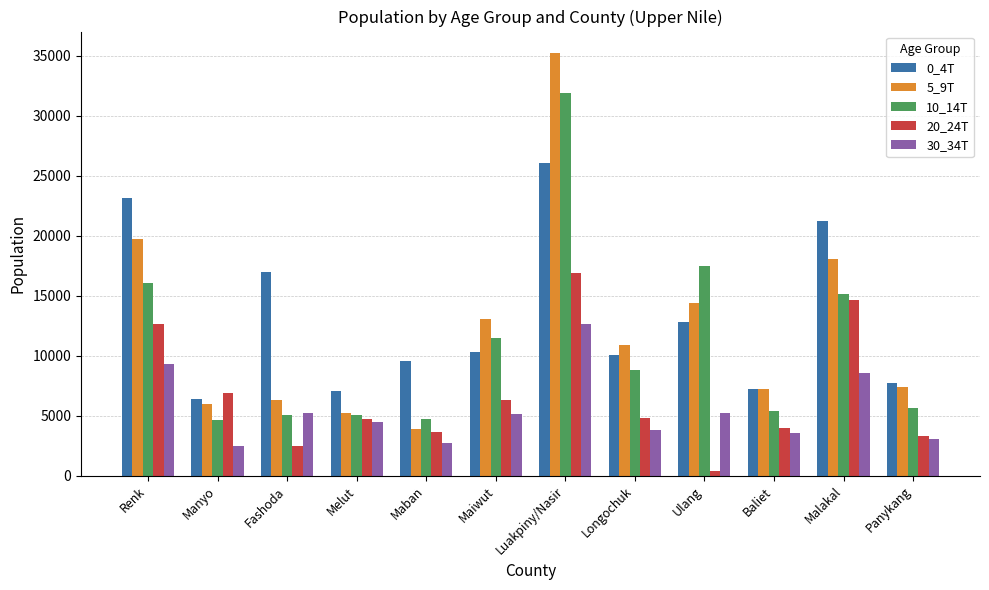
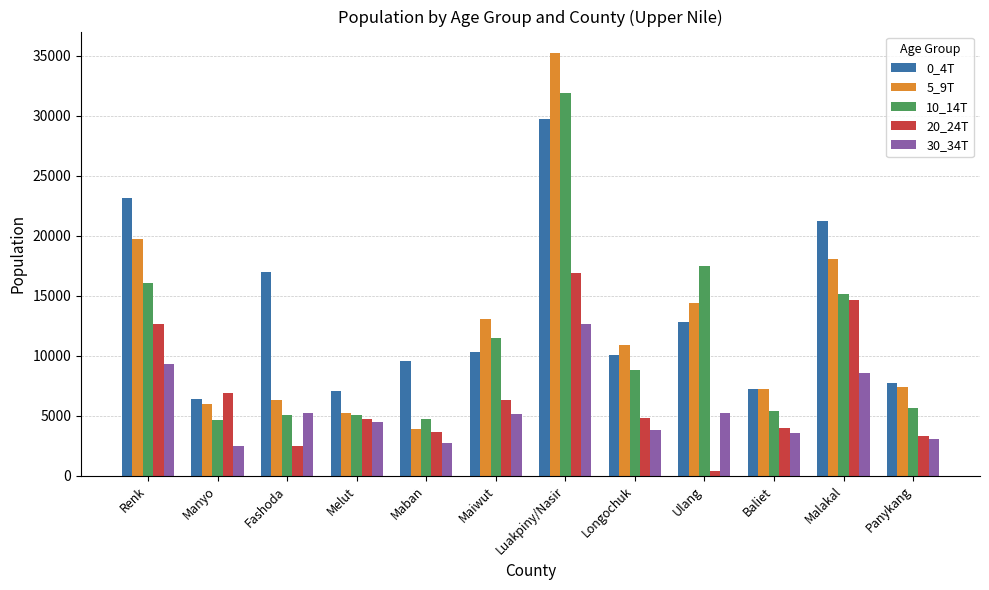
  {
    "0_4T": {
      "Renk": 23100,
      "Manyo": 6400,
      "Fashoda": 17000,
      "Melut": 7100,
      "Maban": 9500,
      "Maiwut": 10300,
-     "Luakpiny/Nasir": 26100,
+     "Luakpiny/Nasir": 29700,
      "Longochuk": 10100,
      "Ulang": 12800,
      "Baliet": 7300,
      "Malakal": 21200,
      "Panykang": 7800
    },
    "5_9T": {
      "Renk": 19700,
      "Manyo": 6000,
      "Fashoda": 6300,
      "Melut": 5300,
      "Maban": 3900,
      "Maiwut": 13100,
      "Luakpiny/Nasir": 35300,
      "Longochuk": 10900,
      "Ulang": 14400,
      "Baliet": 7200,
      "Malakal": 18100,
      "Panykang": 7400
    },
    "10_14T": {
      "Renk": 16100,
      "Manyo": 4700,
      "Fashoda": 5100,
      "Melut": 5100,
      "Maban": 4700,
      "Maiwut": 11500,
      "Luakpiny/Nasir": 31900,
      "Longochuk": 8800,
      "Ulang": 17500,
      "Baliet": 5400,
      "Malakal": 15100,
      "Panykang": 5600
    },
    "20_24T": {
      "Renk": 12600,
      "Manyo": 6900,
      "Fashoda": 2500,
      "Melut": 4800,
      "Maban": 3600,
      "Maiwut": 6300,
      "Luakpiny/Nasir": 16900,
      "Longochuk": 4800,
      "Ulang": 400,
      "Baliet": 4000,
      "Malakal": 14600,
      "Panykang": 3300
    },
    "30_34T": {
      "Renk": 9300,
      "Manyo": 2500,
      "Fashoda": 5300,
      "Melut": 4500,
      "Maban": 2700,
      "Maiwut": 5100,
      "Luakpiny/Nasir": 12700,
      "Longochuk": 3800,
      "Ulang": 5200,
      "Baliet": 3600,
      "Malakal": 8600,
      "Panykang": 3100
    }
  }
